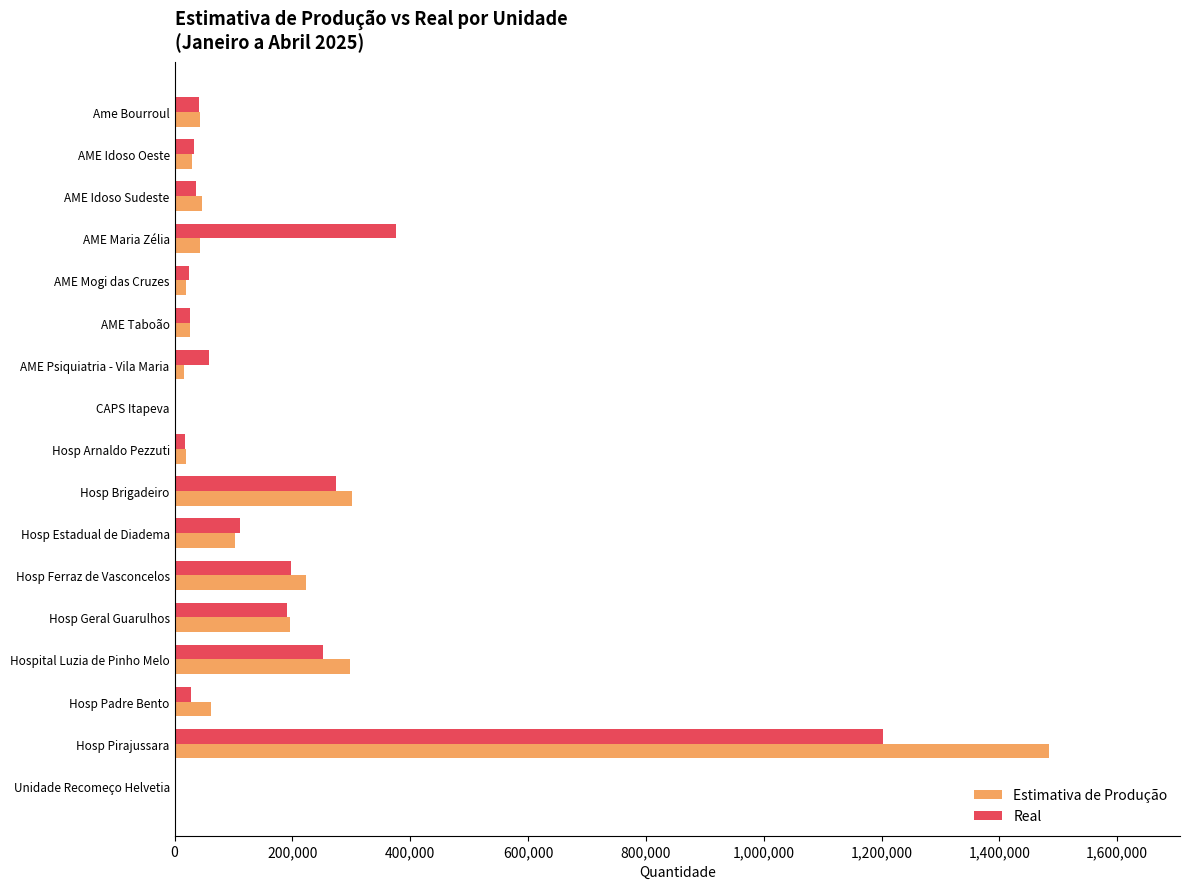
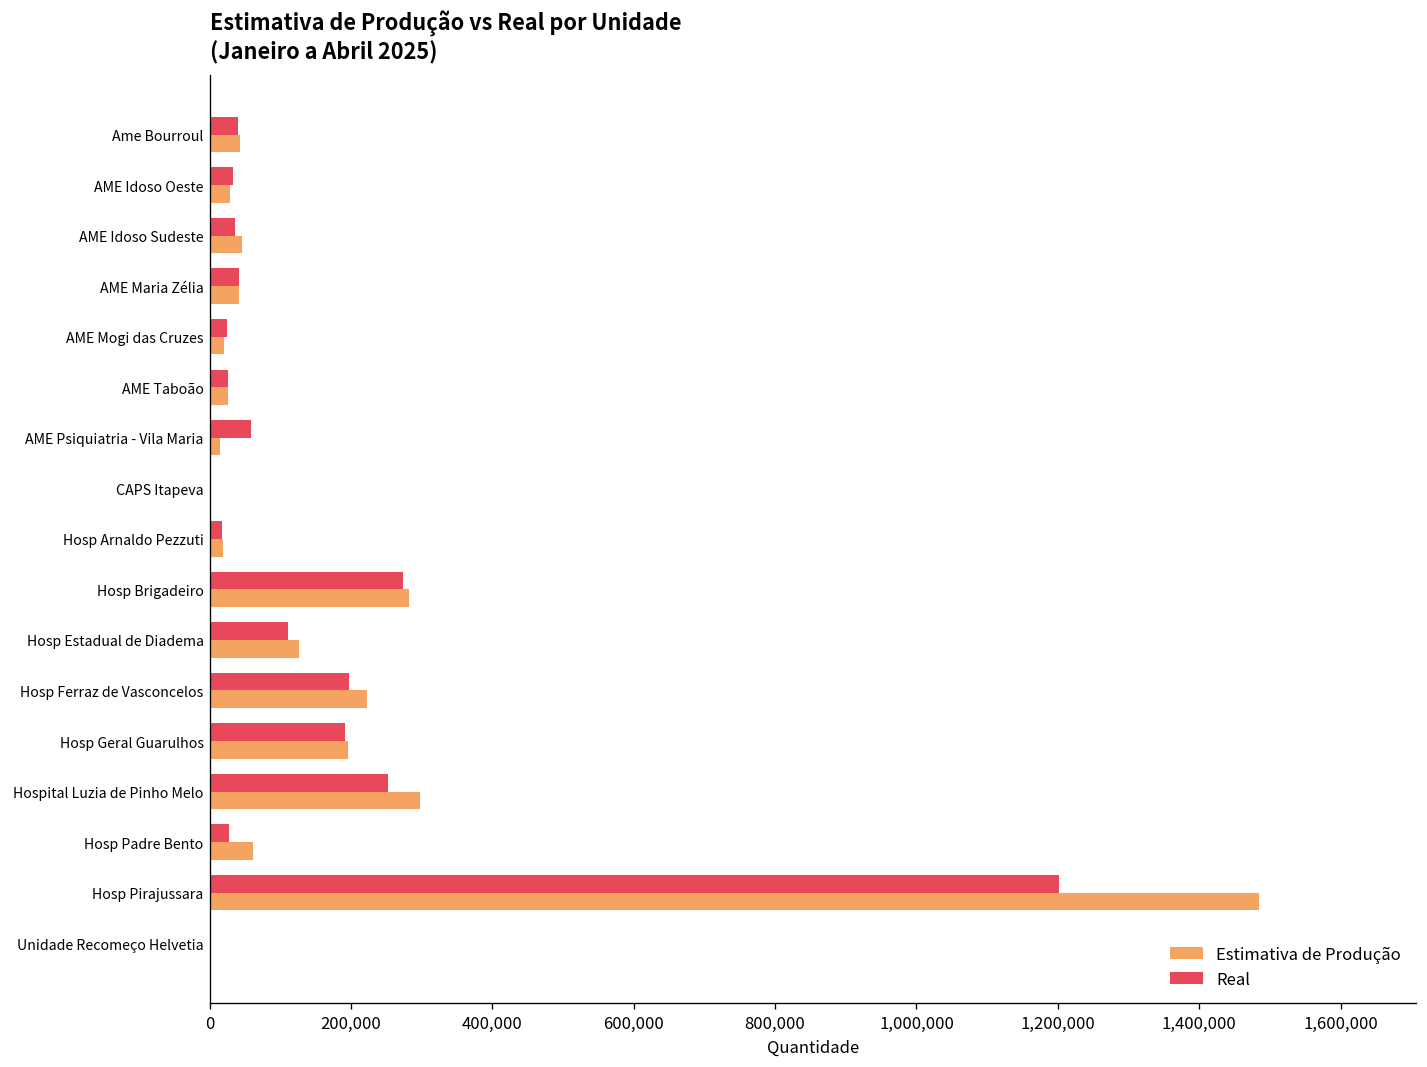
  {
    "Estimativa de Produção": {
      "Ame Bourroul": "40,000",
      "AME Idoso Oeste": "30,000",
      "AME Idoso Sudeste": "50,000",
      "AME Maria Zélia": "40,000",
      "AME Mogi das Cruzes": "20,000",
      "AME Taboão": "30,000",
      "AME Psiquiatria - Vila Maria": "20,000",
      "Hosp Arnaldo Pezzuti": "20,000",
-     "Hosp Brigadeiro": "300,000",
-     "Hosp Estadual de Diadema": "100,000",
+     "Hosp Brigadeiro": "280,000",
+     "Hosp Estadual de Diadema": "130,000",
      "Hosp Ferraz de Vasconcelos": "220,000",
      "Hosp Geral Guarulhos": "200,000",
      "Hospital Luzia de Pinho Melo": "300,000",
      "Hosp Padre Bento": "60,000",
      "Hosp Pirajussara": "1,480,000"
    },
    "Real": {
      "Ame Bourroul": "40,000",
      "AME Idoso Oeste": "30,000",
      "AME Idoso Sudeste": "40,000",
-     "AME Maria Zélia": "380,000",
+     "AME Maria Zélia": "40,000",
      "AME Mogi das Cruzes": "20,000",
      "AME Taboão": "30,000",
      "AME Psiquiatria - Vila Maria": "60,000",
      "Hosp Arnaldo Pezzuti": "20,000",
      "Hosp Brigadeiro": "270,000",
      "Hosp Estadual de Diadema": "110,000",
      "Hosp Ferraz de Vasconcelos": "200,000",
      "Hosp Geral Guarulhos": "190,000",
      "Hospital Luzia de Pinho Melo": "250,000",
      "Hosp Padre Bento": "30,000",
      "Hosp Pirajussara": "1,200,000"
    }
  }
